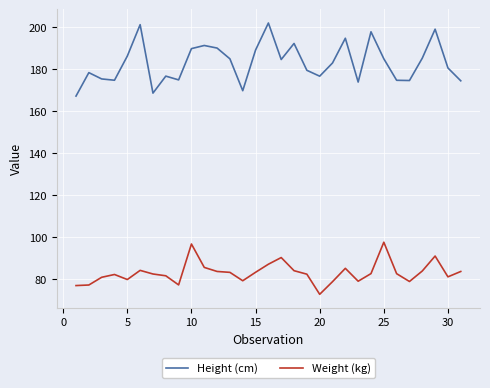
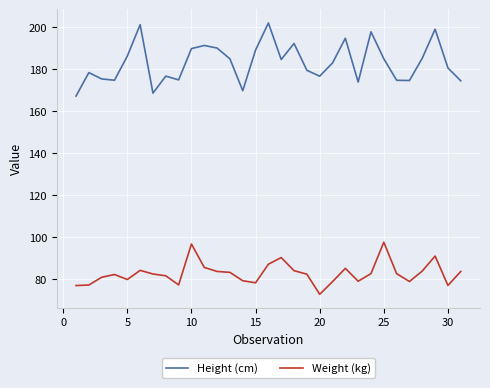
  {
    "Height (cm)": {
      "5": 186,
      "10": 190,
      "15": 189,
      "20": 177,
      "25": 185,
      "30": 181
    },
    "Weight (kg)": {
      "5": 80,
      "10": 97,
-     "15": 83,
+     "15": 78,
      "20": 73,
      "25": 98,
-     "30": 81
+     "30": 77
    }
  }
